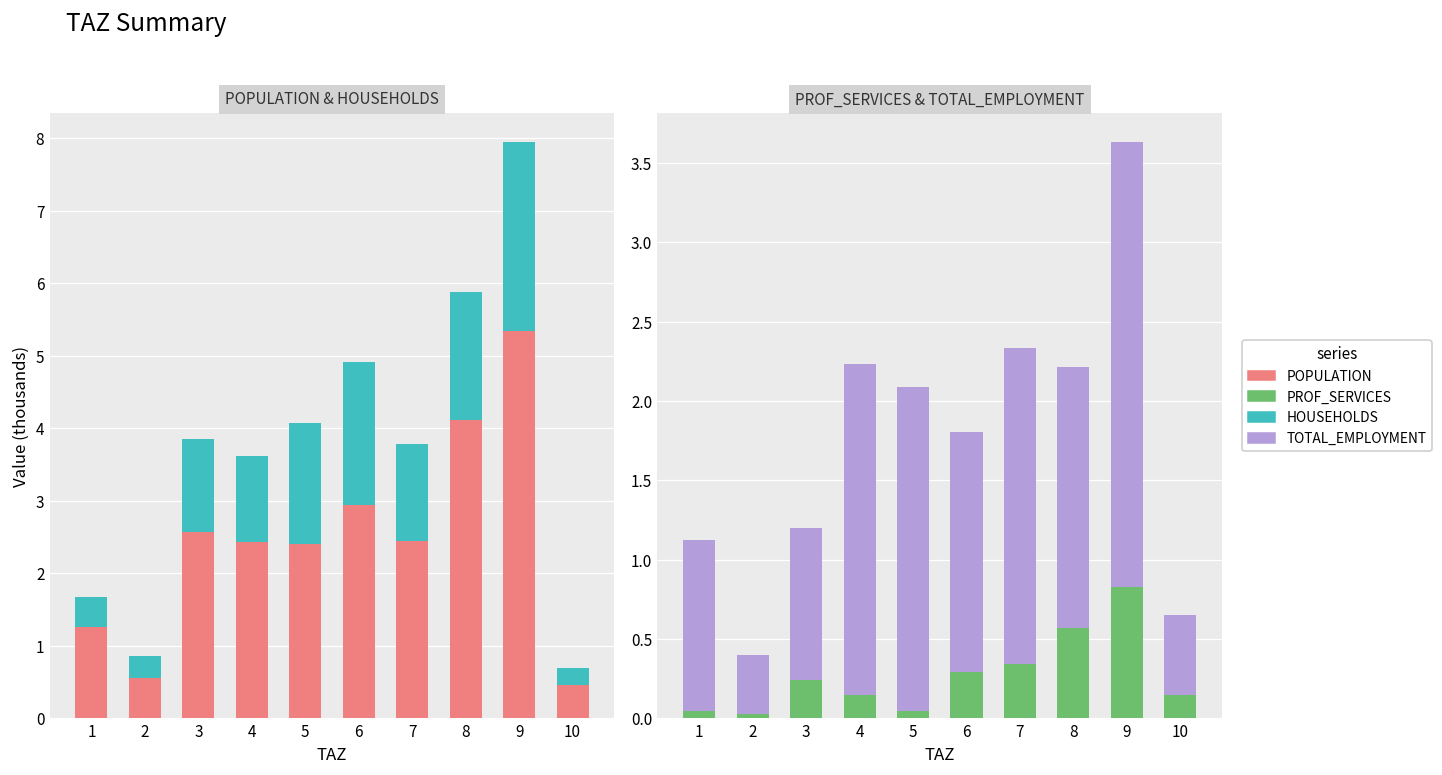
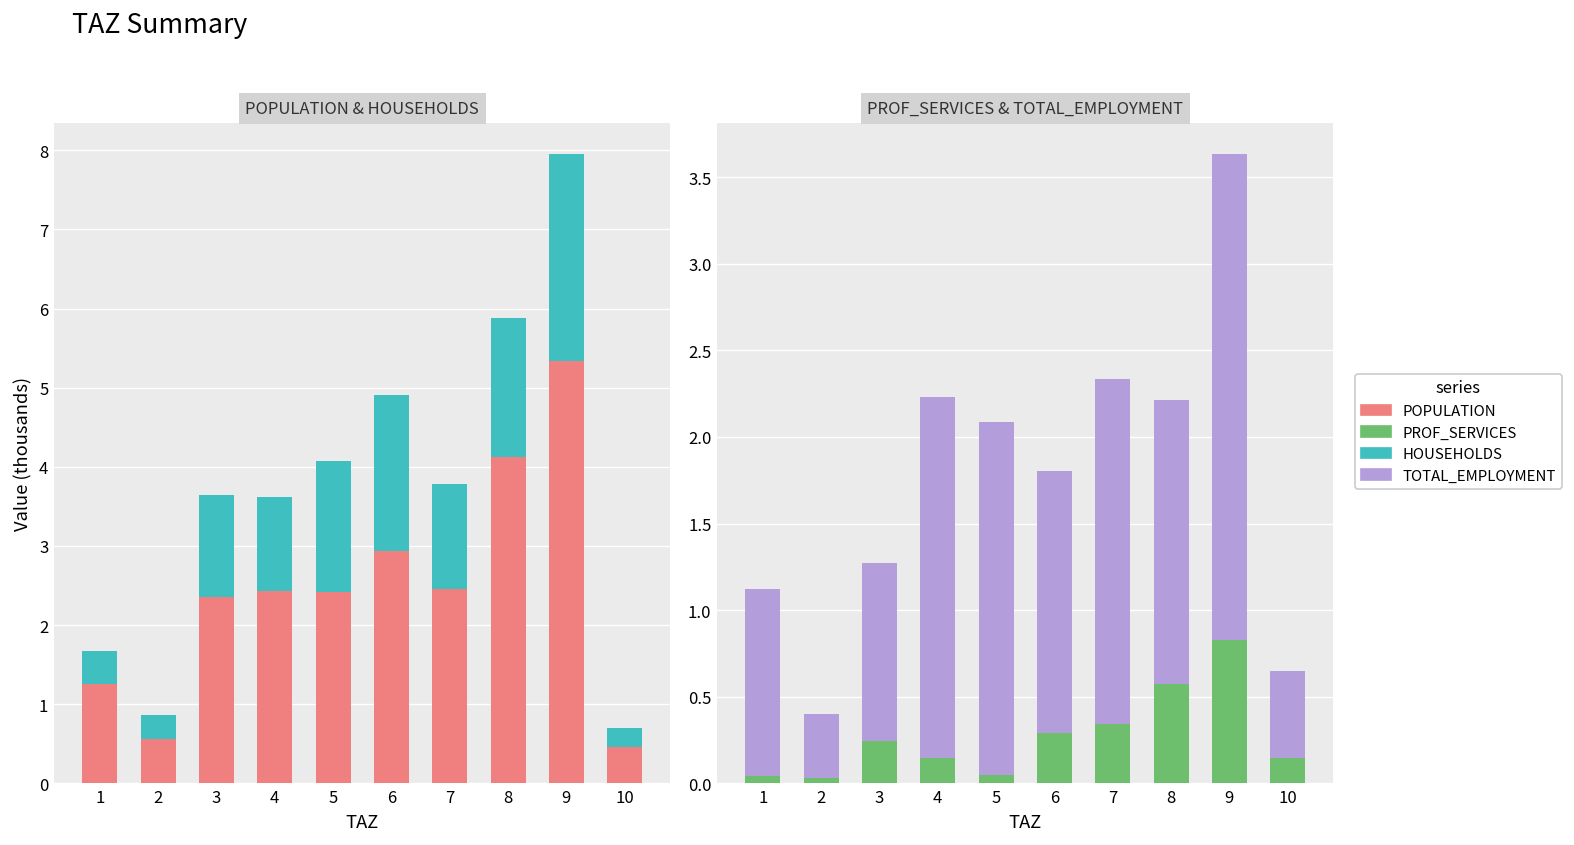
  {
    "POPULATION & HOUSEHOLDS": {
      "POPULATION": {
        "1": 1.3,
        "2": 0.6,
-       "3": 2.6,
+       "3": 2.4,
        "4": 2.4,
        "5": 2.4,
        "6": 2.9,
        "7": 2.5,
        "8": 4.1,
        "9": 5.3,
        "10": 0.5
      },
      "HOUSEHOLDS": {
        "1": 0.4,
        "2": 0.3,
        "3": 1.3,
        "4": 1.2,
        "5": 1.7,
        "6": 2.0,
        "7": 1.3,
        "8": 1.8,
        "9": 2.6,
        "10": 0.2
      }
    },
    "PROF_SERVICES & TOTAL_EMPLOYMENT": {
      "PROF_SERVICES": {
        "1": 0.05,
        "2": 0.03,
        "3": 0.25,
        "4": 0.15,
        "5": 0.05,
        "6": 0.29,
        "7": 0.34,
        "8": 0.57,
        "9": 0.83,
        "10": 0.15
      },
      "TOTAL_EMPLOYMENT": {
        "1": 1.08,
        "2": 0.37,
-       "3": 0.95,
+       "3": 1.03,
        "4": 2.09,
        "5": 2.04,
        "6": 1.51,
        "7": 1.99,
        "8": 1.64,
        "9": 2.80,
        "10": 0.50
      }
    }
  }
